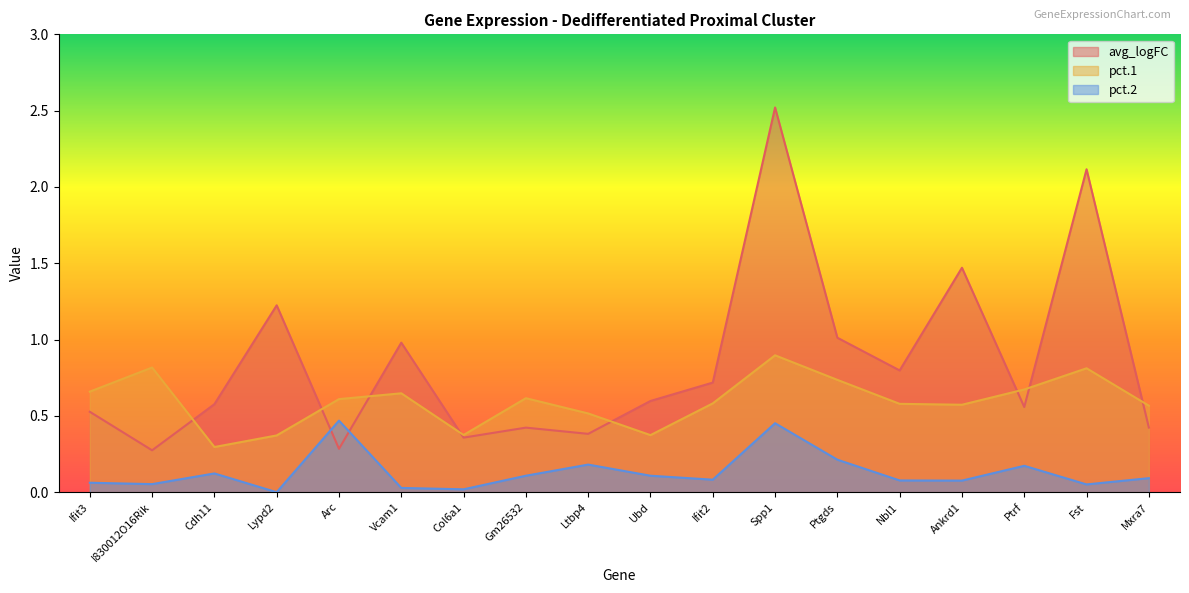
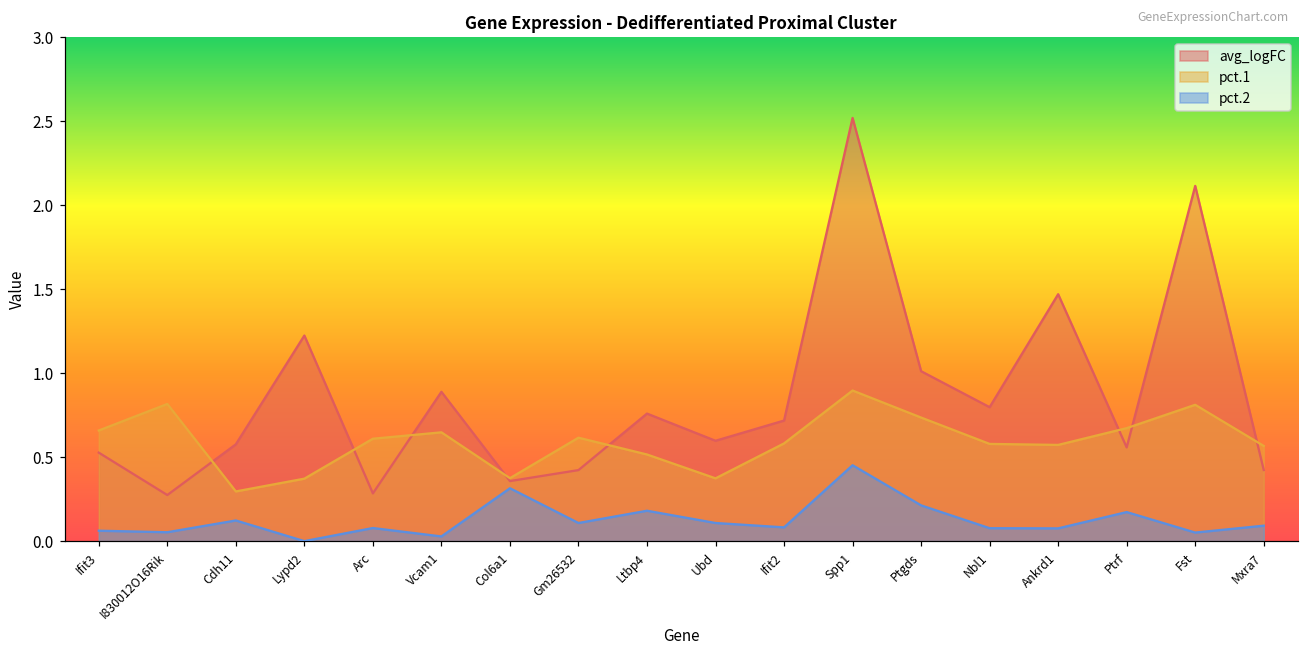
  {
    "avg_logFC": {
      "Ifit3": 0.53,
      "I830012O16Rik": 0.27,
      "Cdh11": 0.58,
      "Lypd2": 1.22,
      "Arc": 0.28,
-     "Vcam1": 0.98,
+     "Vcam1": 0.89,
      "Col6a1": 0.36,
      "Gm26532": 0.42,
-     "Ltbp4": 0.38,
+     "Ltbp4": 0.76,
      "Ubd": 0.60,
      "Ifit2": 0.72,
      "Spp1": 2.52,
      "Ptgds": 1.01,
      "Nbl1": 0.80,
      "Ankrd1": 1.47,
      "Ptrf": 0.56,
      "Fst": 2.12,
      "Mxra7": 0.42
    },
    "pct.1": {
      "Ifit3": 0.66,
      "I830012O16Rik": 0.82,
      "Cdh11": 0.30,
      "Lypd2": 0.37,
      "Arc": 0.61,
      "Vcam1": 0.65,
      "Col6a1": 0.38,
      "Gm26532": 0.62,
      "Ltbp4": 0.52,
      "Ubd": 0.37,
      "Ifit2": 0.58,
      "Spp1": 0.90,
      "Ptgds": 0.74,
      "Nbl1": 0.58,
      "Ankrd1": 0.57,
      "Ptrf": 0.67,
      "Fst": 0.81,
      "Mxra7": 0.57
    },
    "pct.2": {
      "Ifit3": 0.06,
      "I830012O16Rik": 0.05,
      "Cdh11": 0.12,
      "Lypd2": 0.00,
-     "Arc": 0.47,
+     "Arc": 0.08,
      "Vcam1": 0.03,
-     "Col6a1": 0.02,
+     "Col6a1": 0.32,
      "Gm26532": 0.11,
      "Ltbp4": 0.18,
      "Ubd": 0.11,
      "Ifit2": 0.08,
      "Spp1": 0.45,
      "Ptgds": 0.21,
      "Nbl1": 0.08,
      "Ankrd1": 0.08,
      "Ptrf": 0.17,
      "Fst": 0.05,
      "Mxra7": 0.09
    }
  }
